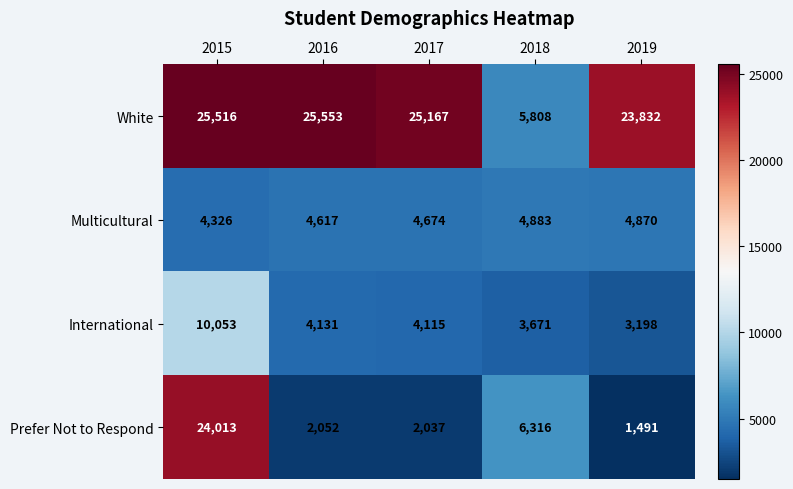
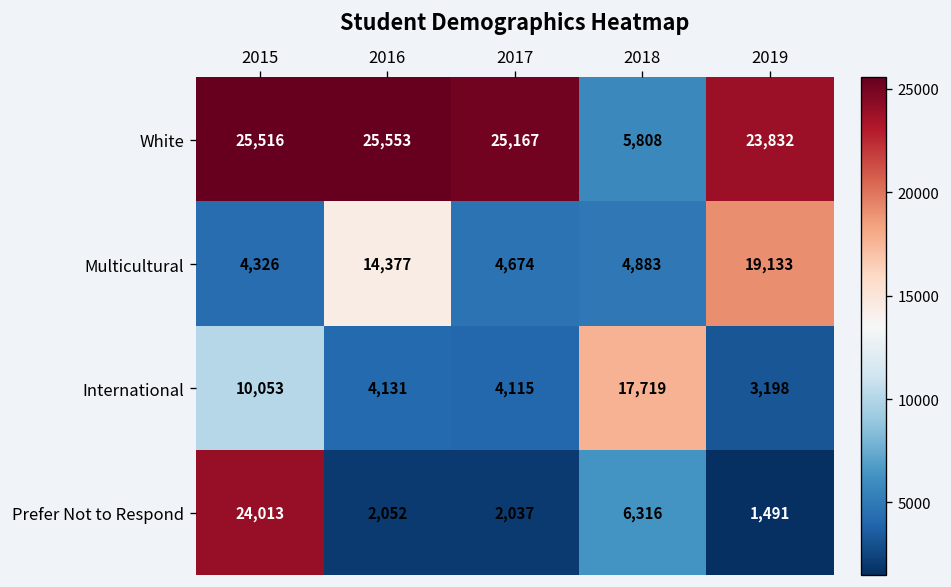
  {
    "White": {
      "2015": "25,516",
      "2016": "25,553",
      "2017": "25,167",
      "2018": "5,808",
      "2019": "23,832"
    },
    "Multicultural": {
      "2015": "4,326",
-     "2016": "4,617",
+     "2016": "14,377",
      "2017": "4,674",
      "2018": "4,883",
-     "2019": "4,870"
+     "2019": "19,133"
    },
    "International": {
      "2015": "10,053",
      "2016": "4,131",
      "2017": "4,115",
-     "2018": "3,671",
+     "2018": "17,719",
      "2019": "3,198"
    },
    "Prefer Not to Respond": {
      "2015": "24,013",
      "2016": "2,052",
      "2017": "2,037",
      "2018": "6,316",
      "2019": "1,491"
    }
  }
